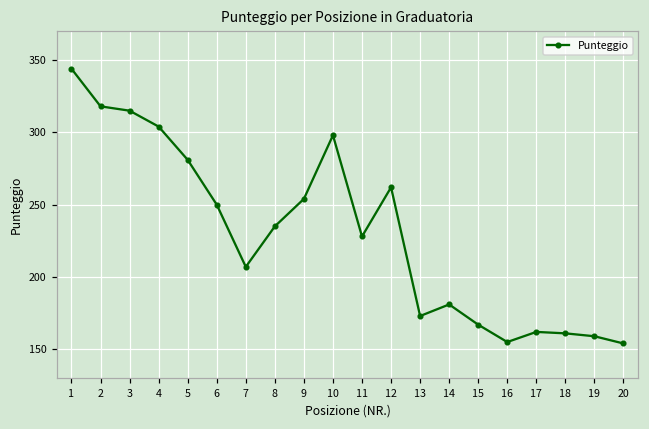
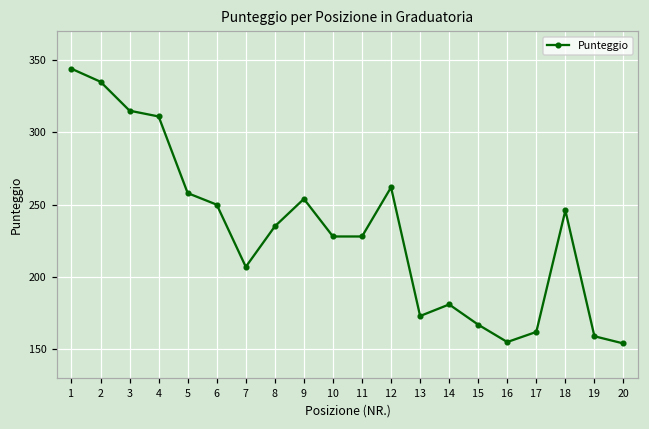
  {
    "1": 344,
-   "2": 318,
+   "2": 335,
    "3": 315,
-   "4": 304,
-   "5": 281,
+   "4": 311,
+   "5": 258,
    "6": 250,
    "7": 207,
    "8": 235,
    "9": 254,
-   "10": 298,
+   "10": 228,
    "11": 228,
    "12": 262,
    "13": 173,
    "14": 181,
    "15": 167,
    "16": 155,
    "17": 162,
-   "18": 161,
+   "18": 246,
    "19": 159,
    "20": 154
  }
